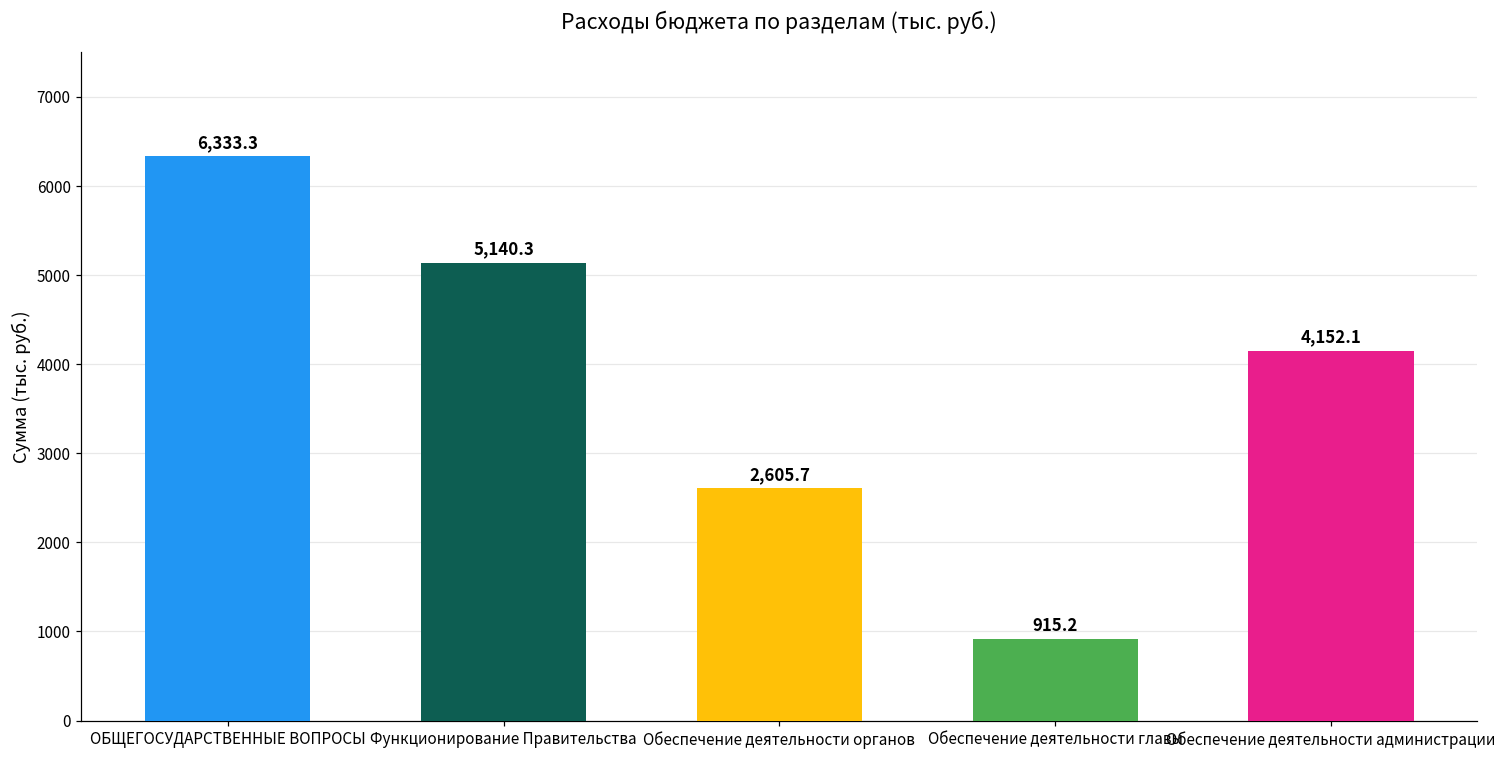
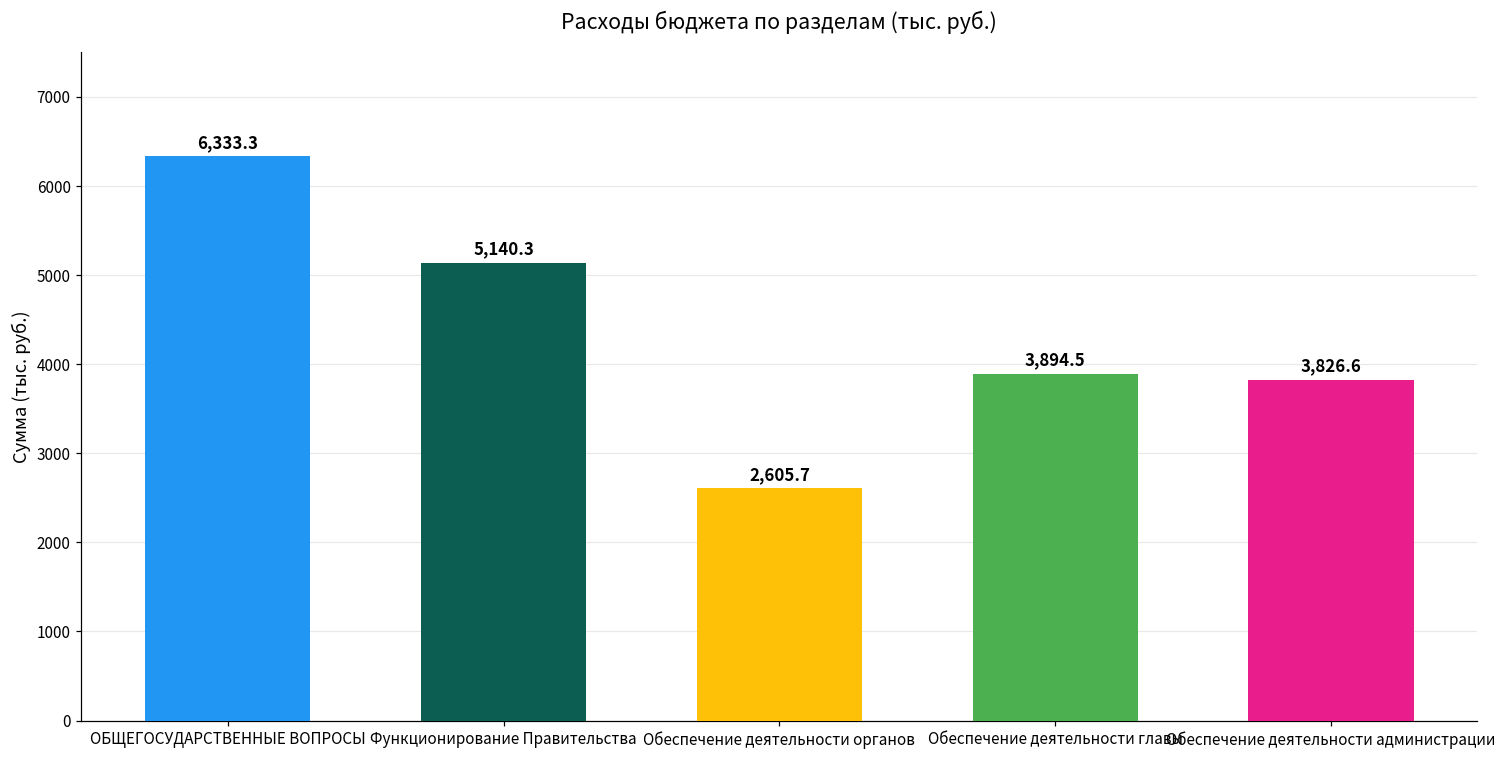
  {
    "ОБЩЕГОСУДАРСТВЕННЫЕ ВОПРОСЫ": "6,333.3",
    "Функционирование Правительства": "5,140.3",
    "Обеспечение деятельности органов": "2,605.7",
-   "Обеспечение деятельности главы": "915.2",
-   "Обеспечение деятельности администрации": "4,152.1"
+   "Обеспечение деятельности главы": "3,894.5",
+   "Обеспечение деятельности администрации": "3,826.6"
  }
